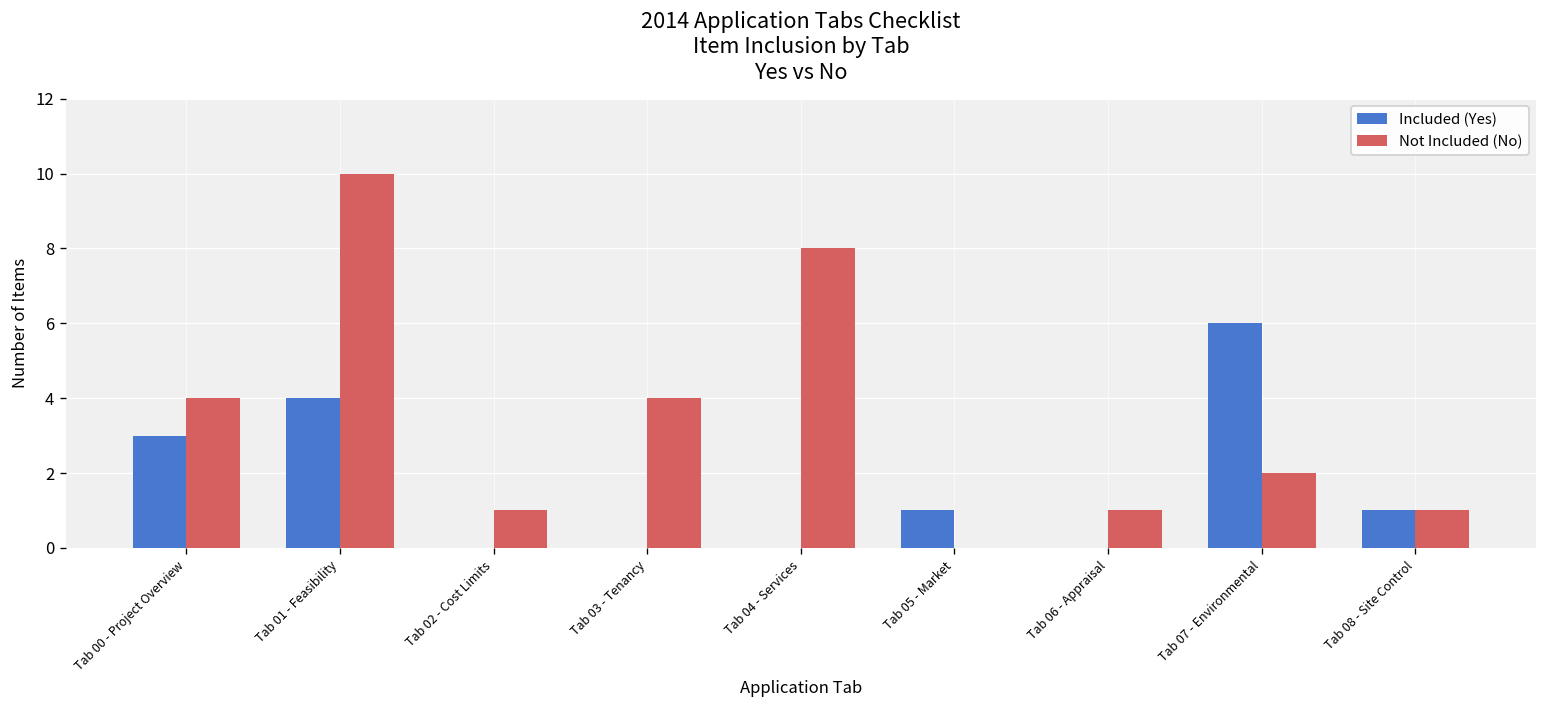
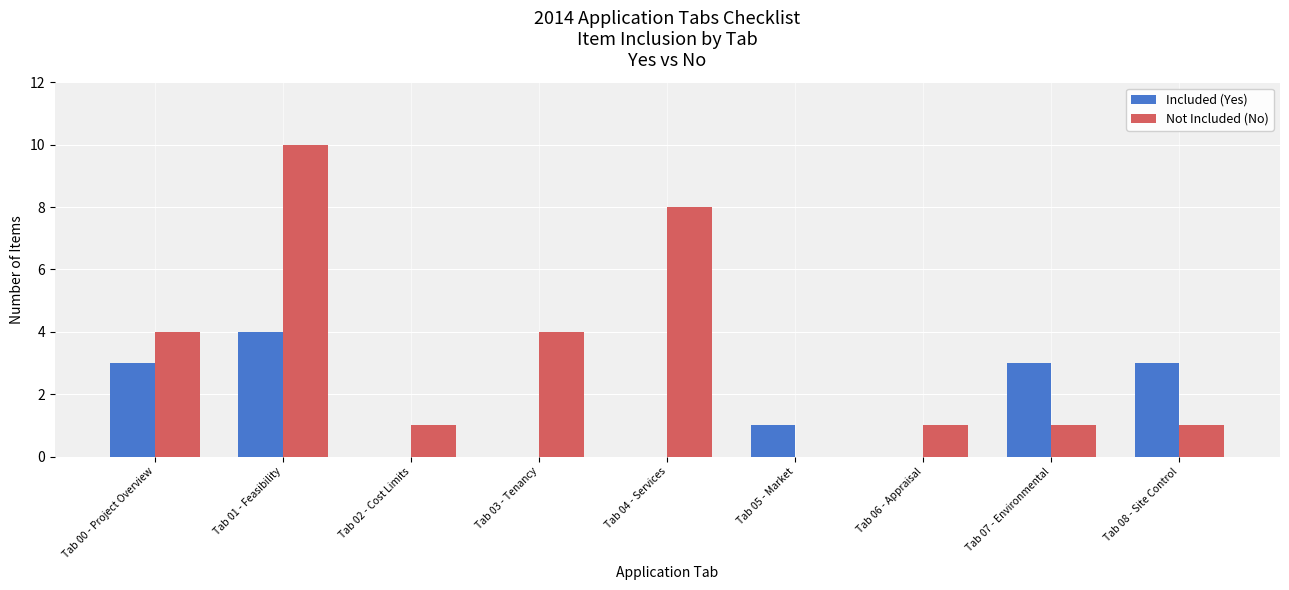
  {
    "Included (Yes)": {
      "Tab 00 - Project Overview": 3,
      "Tab 01 - Feasibility": 4,
      "Tab 02 - Cost Limits": 0,
      "Tab 03 - Tenancy": 0,
      "Tab 04 - Services": 0,
      "Tab 05 - Market": 1,
      "Tab 06 - Appraisal": 0,
-     "Tab 07 - Environmental": 6,
-     "Tab 08 - Site Control": 1
+     "Tab 07 - Environmental": 3,
+     "Tab 08 - Site Control": 3
    },
    "Not Included (No)": {
      "Tab 00 - Project Overview": 4,
      "Tab 01 - Feasibility": 10,
      "Tab 02 - Cost Limits": 1,
      "Tab 03 - Tenancy": 4,
      "Tab 04 - Services": 8,
      "Tab 05 - Market": 0,
      "Tab 06 - Appraisal": 1,
-     "Tab 07 - Environmental": 2,
+     "Tab 07 - Environmental": 1,
      "Tab 08 - Site Control": 1
    }
  }
